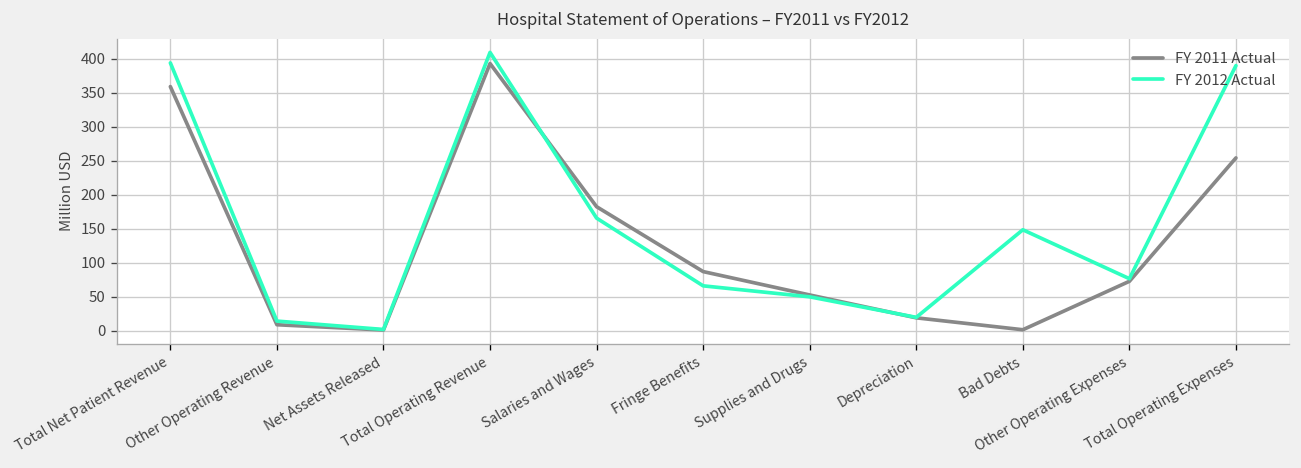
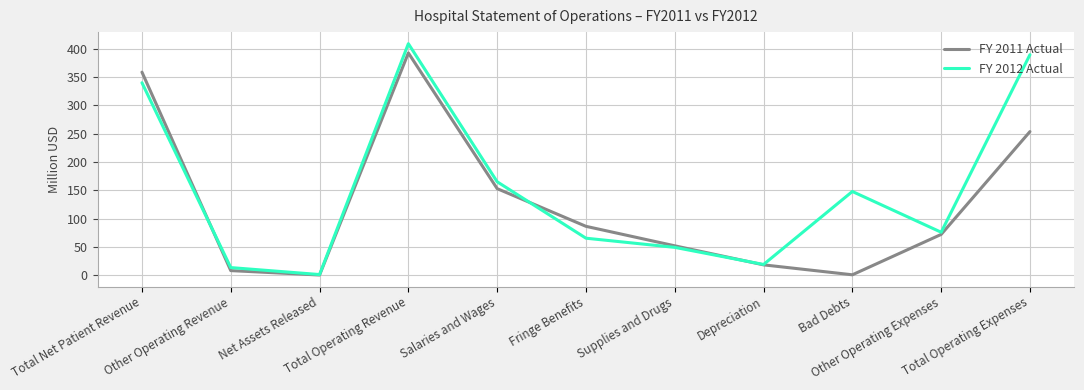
  {
    "FY 2011 Actual": {
      "Total Net Patient Revenue": 360,
      "Other Operating Revenue": 10,
      "Total Operating Revenue": 390,
-     "Salaries and Wages": 180,
+     "Salaries and Wages": 150,
      "Fringe Benefits": 90,
      "Bad Debts": 0,
      "Total Operating Expenses": 250
    },
    "FY 2012 Actual": {
-     "Total Net Patient Revenue": 390,
+     "Total Net Patient Revenue": 340,
      "Other Operating Revenue": 10,
      "Total Operating Revenue": 410,
      "Salaries and Wages": 170,
      "Fringe Benefits": 70,
      "Bad Debts": 150,
      "Total Operating Expenses": 390
    }
  }
